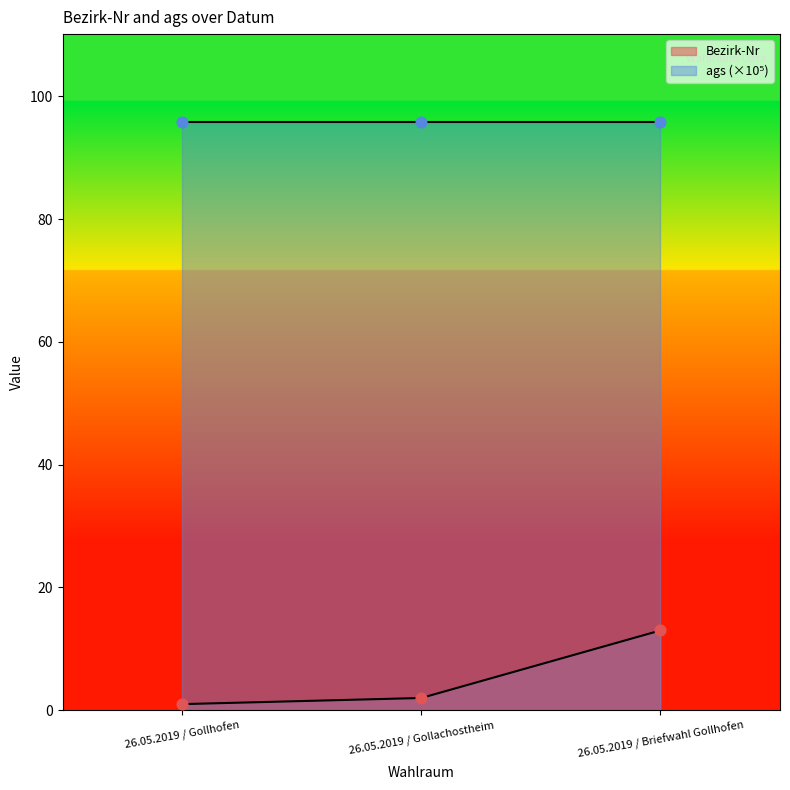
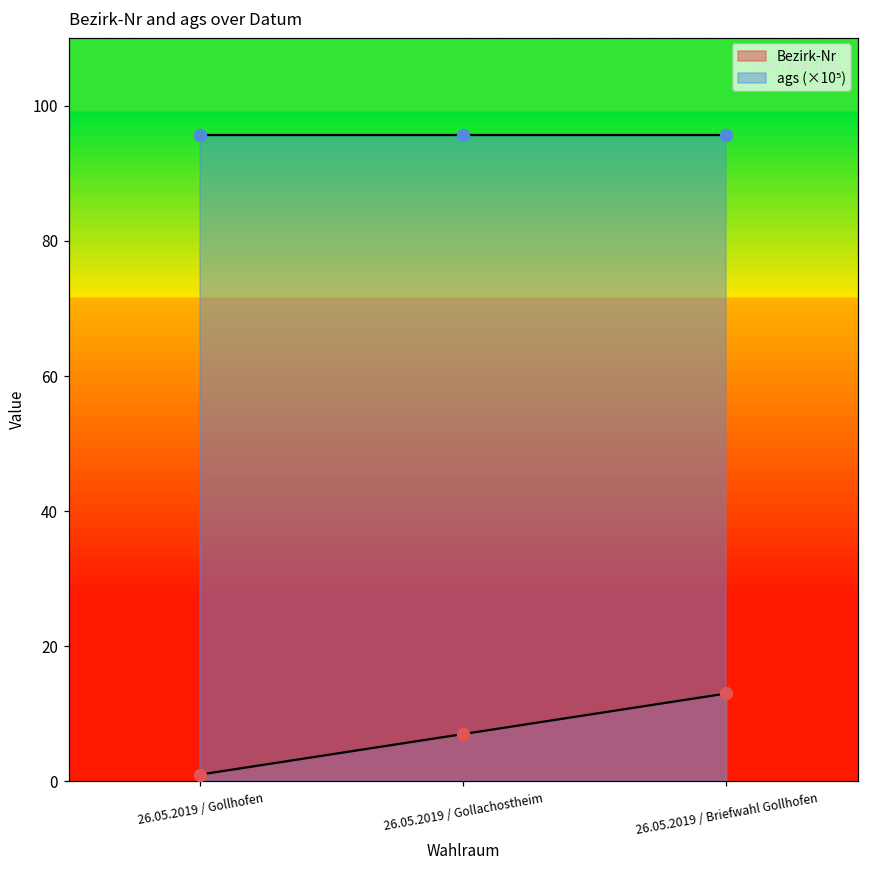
  {
    "Bezirk-Nr": {
      "26.05.2019 / Gollhofen": 1,
-     "26.05.2019 / Gollachostheim": 2,
+     "26.05.2019 / Gollachostheim": 7,
      "26.05.2019 / Briefwahl Gollhofen": 13
    },
    "ags (×10⁵)": {
      "26.05.2019 / Gollhofen": 96,
      "26.05.2019 / Gollachostheim": 96,
      "26.05.2019 / Briefwahl Gollhofen": 96
    }
  }
